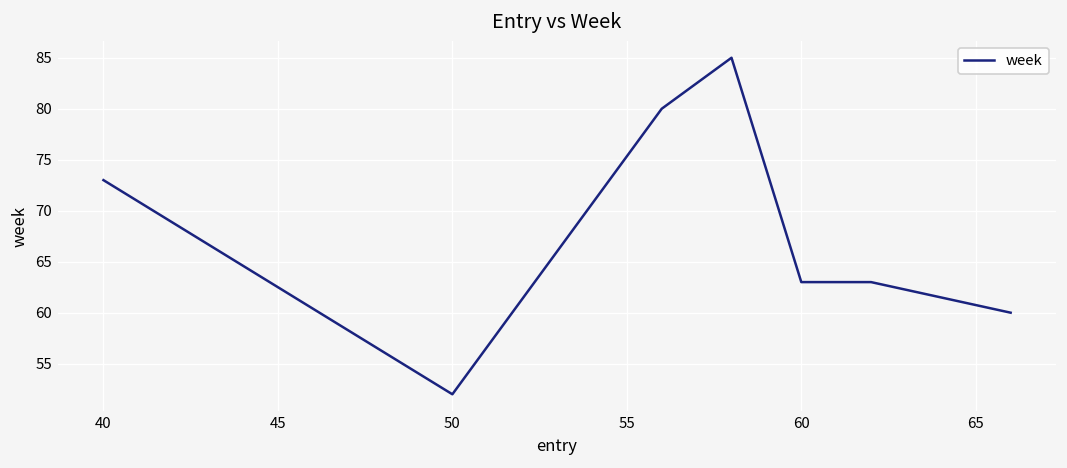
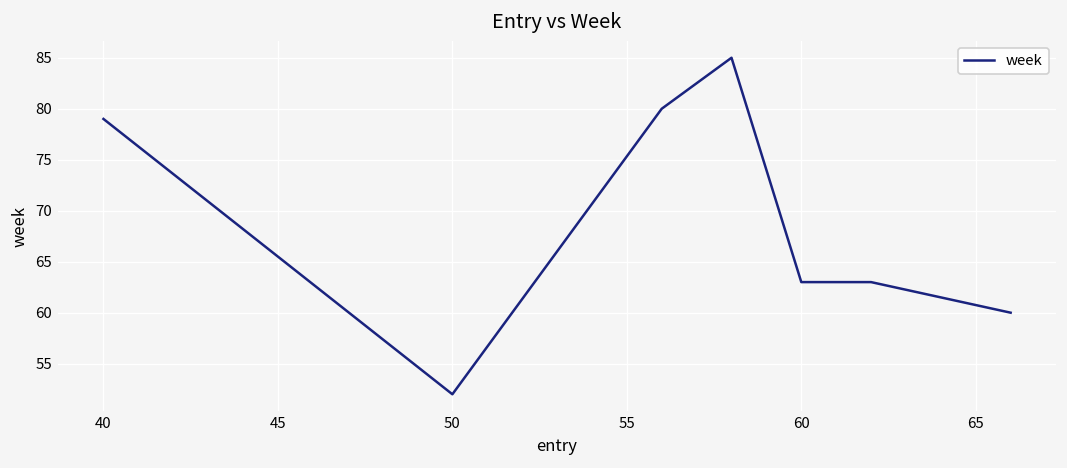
  {
-   "40": 73,
+   "40": 79,
    "50": 52,
    "60": 63
  }
